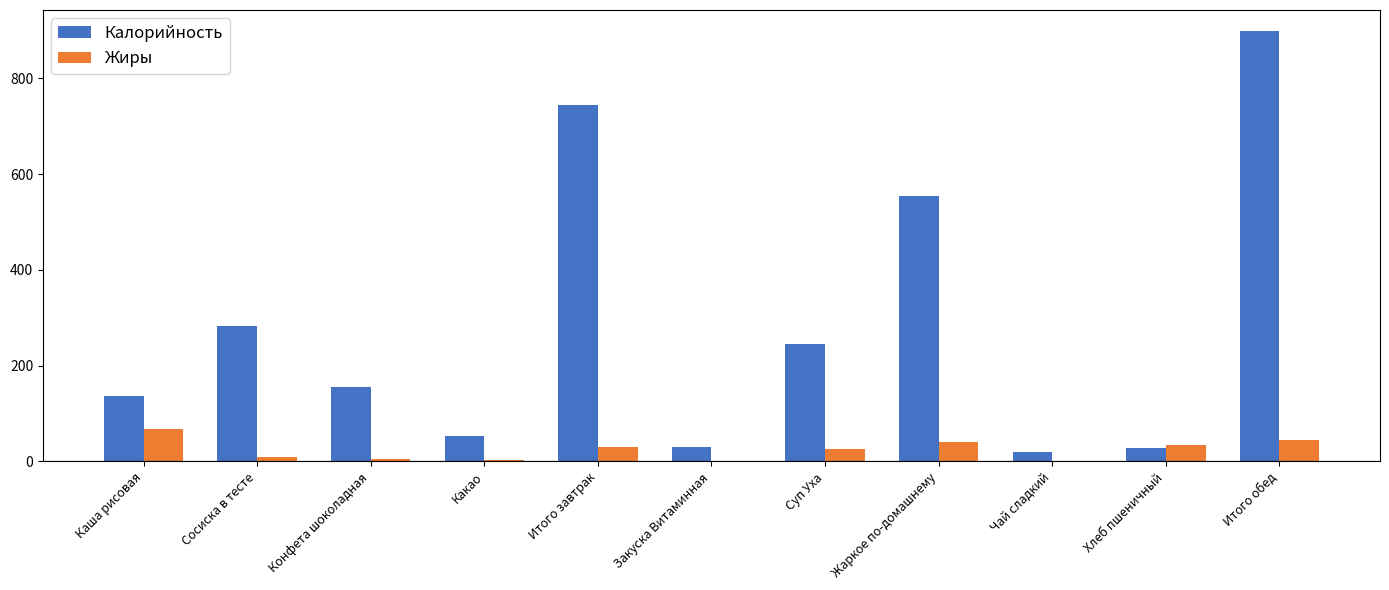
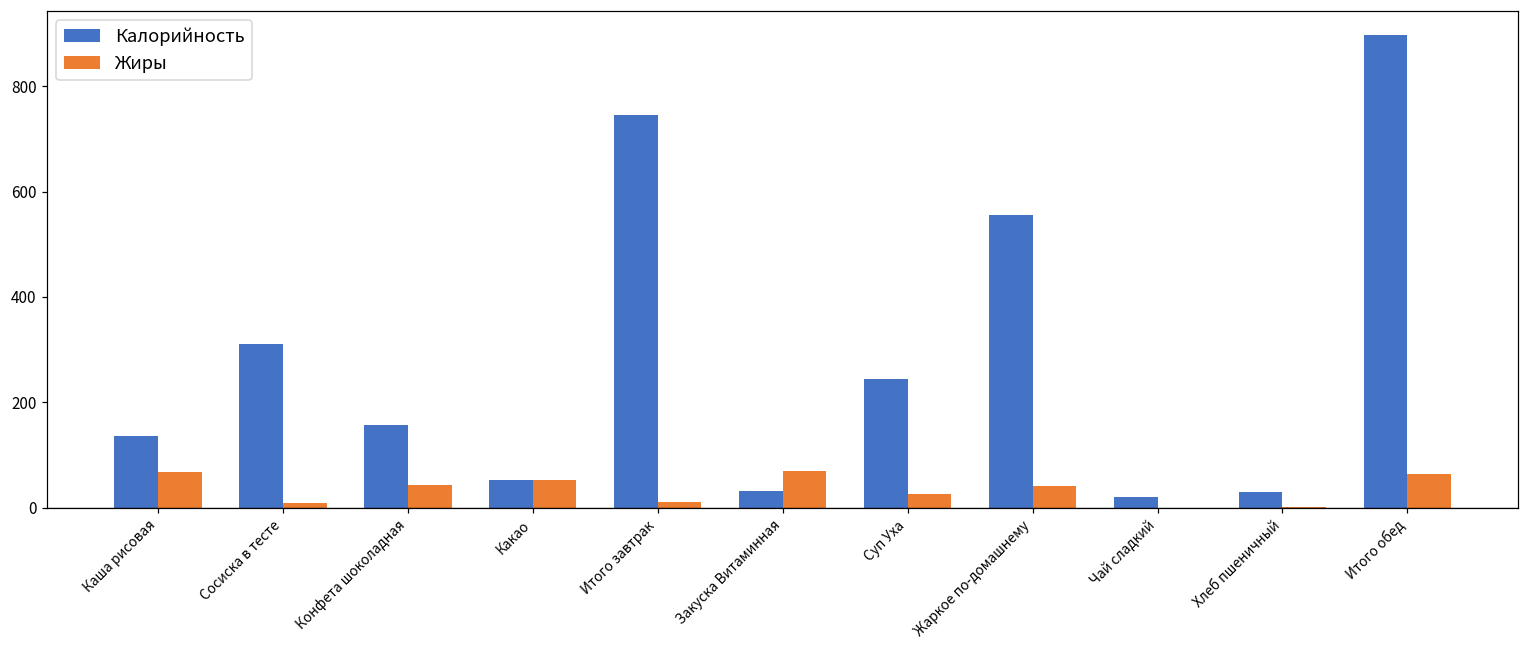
  {
    "Калорийность": {
      "Каша рисовая": 140,
-     "Сосиска в тесте": 280,
+     "Сосиска в тесте": 310,
      "Конфета шоколадная": 160,
      "Какао": 50,
      "Итого завтрак": 750,
      "Закуска Витаминная": 30,
      "Суп Уха": 240,
      "Жаркое по-домашнему": 550,
      "Чай сладкий": 20,
      "Хлеб пшеничный": 30,
      "Итого обед": 900
    },
    "Жиры": {
      "Каша рисовая": 70,
      "Сосиска в тесте": 10,
-     "Конфета шоколадная": 10,
-     "Какао": 0,
-     "Итого завтрак": 30,
-     "Закуска Витаминная": 0,
+     "Конфета шоколадная": 40,
+     "Какао": 50,
+     "Итого завтрак": 10,
+     "Закуска Витаминная": 70,
      "Суп Уха": 30,
      "Жаркое по-домашнему": 40,
-     "Хлеб пшеничный": 30,
-     "Итого обед": 40
+     "Хлеб пшеничный": 0,
+     "Итого обед": 60
    }
  }
